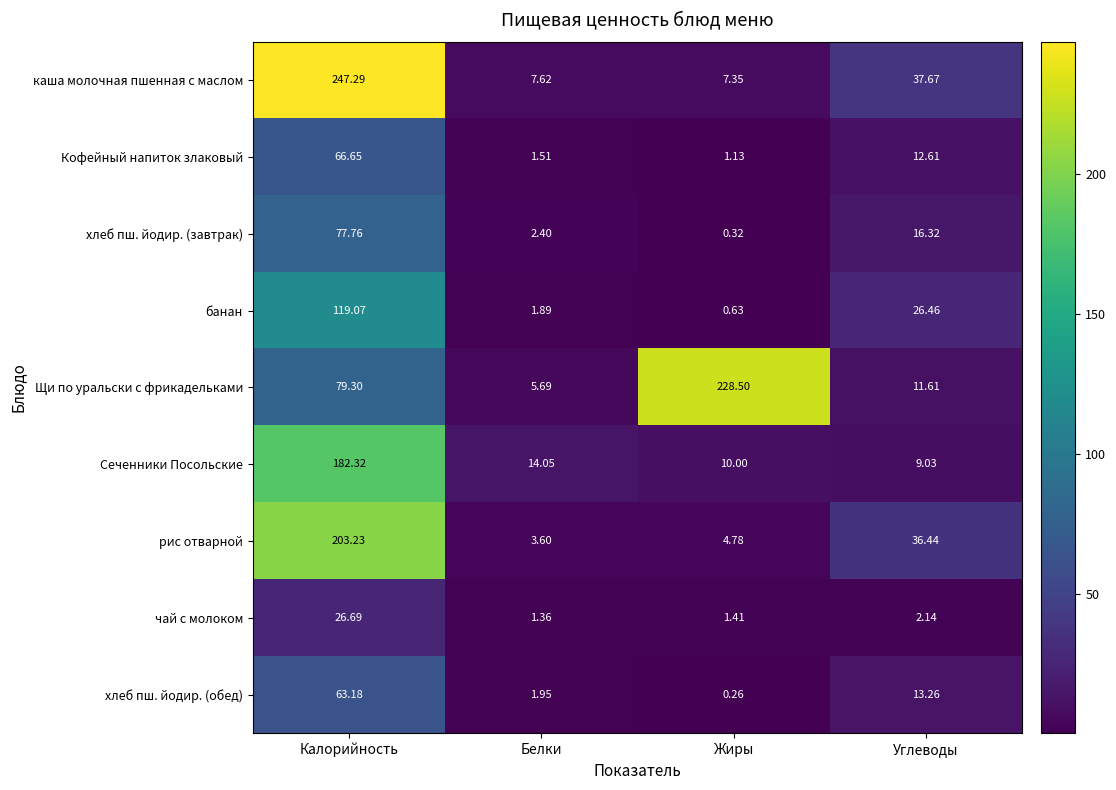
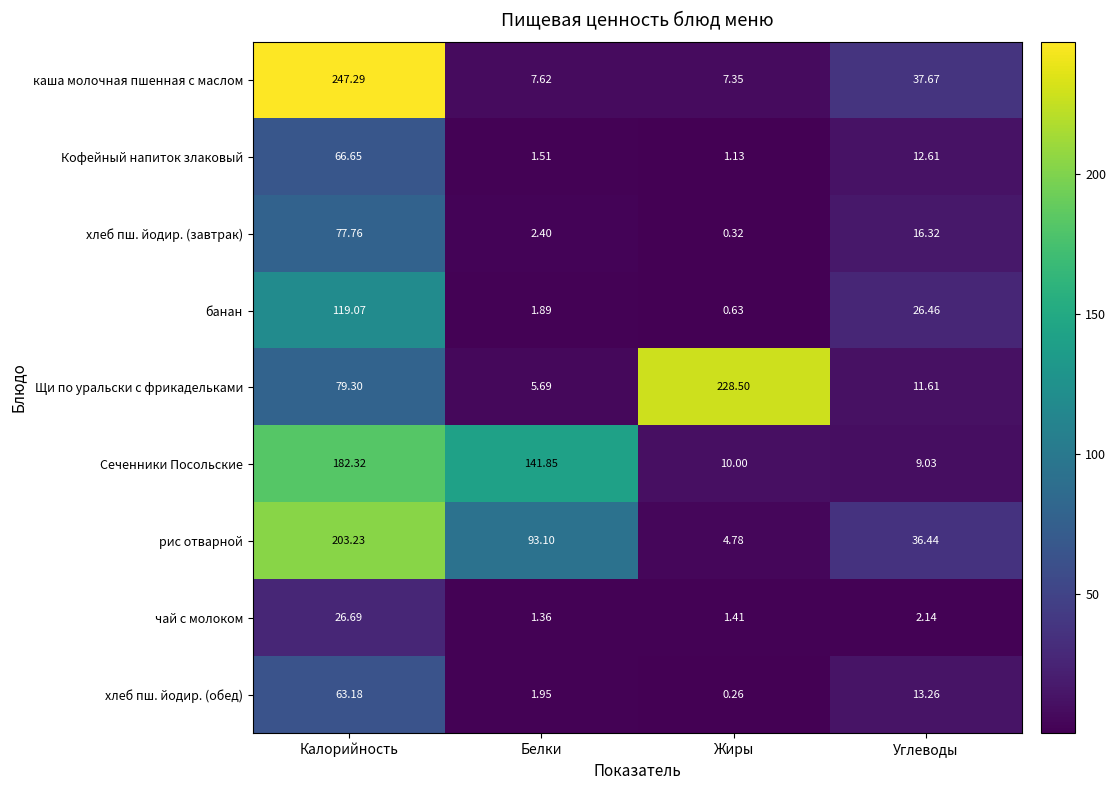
  {
    "каша молочная пшенная с маслом": {
      "Калорийность": 247.29,
      "Белки": 7.62,
      "Жиры": 7.35,
      "Углеводы": 37.67
    },
    "Кофейный напиток злаковый": {
      "Калорийность": 66.65,
      "Белки": 1.51,
      "Жиры": 1.13,
      "Углеводы": 12.61
    },
    "хлеб пш. йодир. (завтрак)": {
      "Калорийность": 77.76,
      "Белки": 2.40,
      "Жиры": 0.32,
      "Углеводы": 16.32
    },
    "банан": {
      "Калорийность": 119.07,
      "Белки": 1.89,
      "Жиры": 0.63,
      "Углеводы": 26.46
    },
    "Щи по уральски с фрикадельками": {
      "Калорийность": 79.30,
      "Белки": 5.69,
      "Жиры": 228.50,
      "Углеводы": 11.61
    },
    "Сеченники Посольские": {
      "Калорийность": 182.32,
-     "Белки": 14.05,
+     "Белки": 141.85,
      "Жиры": 10.00,
      "Углеводы": 9.03
    },
    "рис отварной": {
      "Калорийность": 203.23,
-     "Белки": 3.60,
+     "Белки": 93.10,
      "Жиры": 4.78,
      "Углеводы": 36.44
    },
    "чай с молоком": {
      "Калорийность": 26.69,
      "Белки": 1.36,
      "Жиры": 1.41,
      "Углеводы": 2.14
    },
    "хлеб пш. йодир. (обед)": {
      "Калорийность": 63.18,
      "Белки": 1.95,
      "Жиры": 0.26,
      "Углеводы": 13.26
    }
  }
